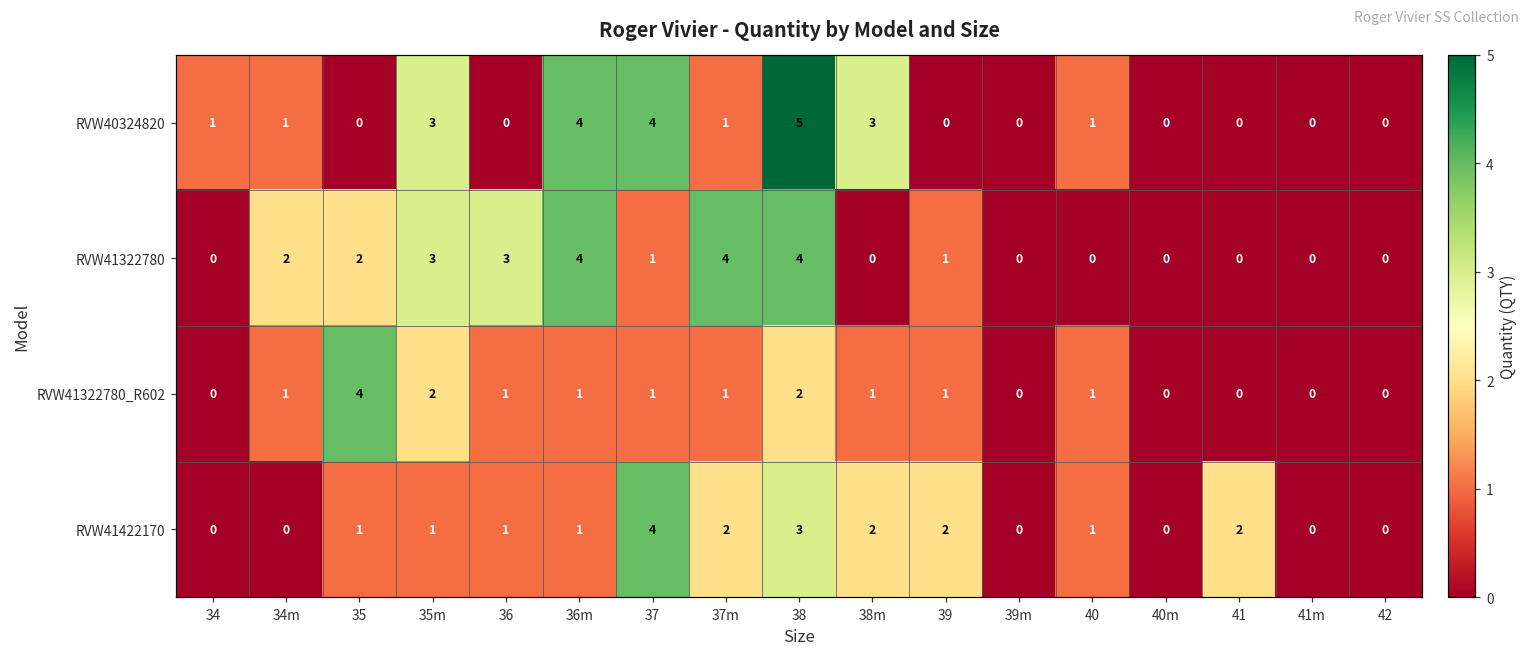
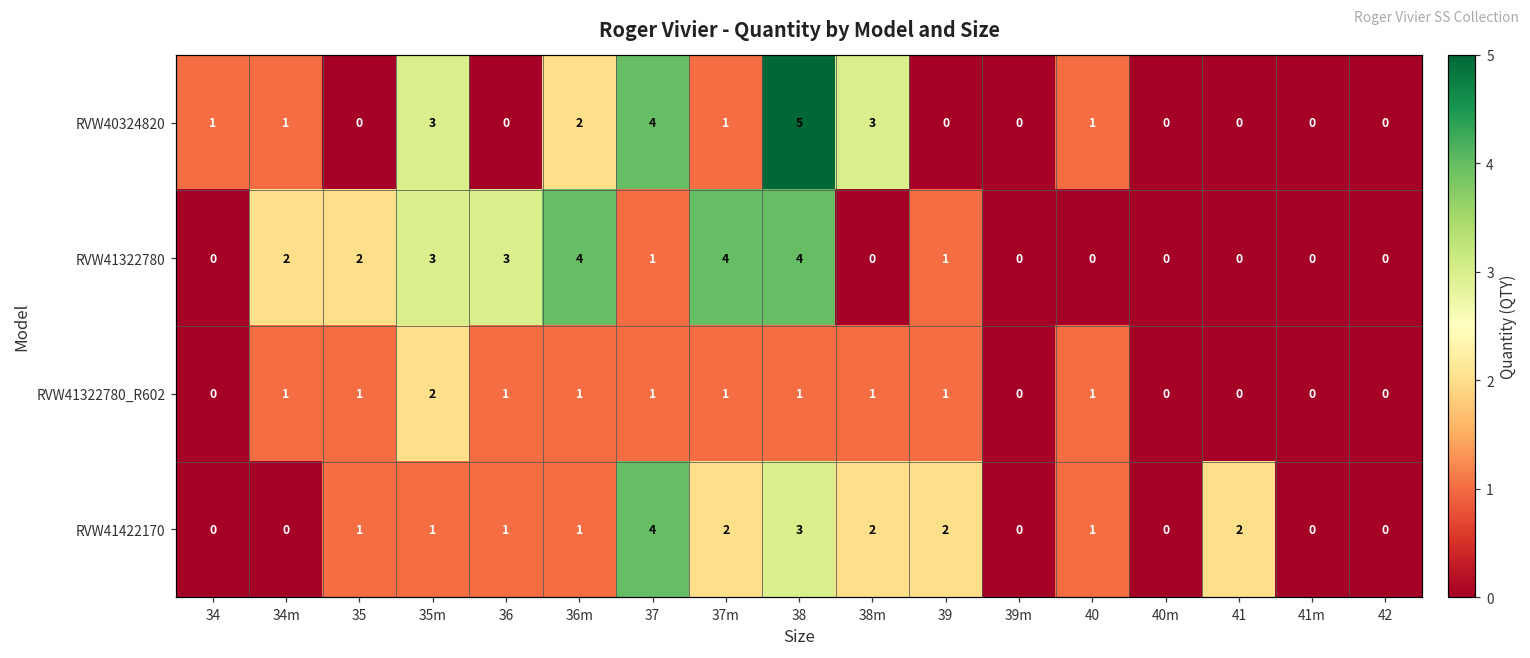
  {
    "RVW40324820": {
      "34": 1,
      "34m": 1,
      "35": 0,
      "35m": 3,
      "36": 0,
-     "36m": 4,
+     "36m": 2,
      "37": 4,
      "37m": 1,
      "38": 5,
      "38m": 3,
      "39": 0,
      "39m": 0,
      "40": 1,
      "40m": 0,
      "41": 0,
      "41m": 0,
      "42": 0
    },
    "RVW41322780": {
      "34": 0,
      "34m": 2,
      "35": 2,
      "35m": 3,
      "36": 3,
      "36m": 4,
      "37": 1,
      "37m": 4,
      "38": 4,
      "38m": 0,
      "39": 1,
      "39m": 0,
      "40": 0,
      "40m": 0,
      "41": 0,
      "41m": 0,
      "42": 0
    },
    "RVW41322780_R602": {
      "34": 0,
      "34m": 1,
-     "35": 4,
+     "35": 1,
      "35m": 2,
      "36": 1,
      "36m": 1,
      "37": 1,
      "37m": 1,
-     "38": 2,
+     "38": 1,
      "38m": 1,
      "39": 1,
      "39m": 0,
      "40": 1,
      "40m": 0,
      "41": 0,
      "41m": 0,
      "42": 0
    },
    "RVW41422170": {
      "34": 0,
      "34m": 0,
      "35": 1,
      "35m": 1,
      "36": 1,
      "36m": 1,
      "37": 4,
      "37m": 2,
      "38": 3,
      "38m": 2,
      "39": 2,
      "39m": 0,
      "40": 1,
      "40m": 0,
      "41": 2,
      "41m": 0,
      "42": 0
    }
  }
